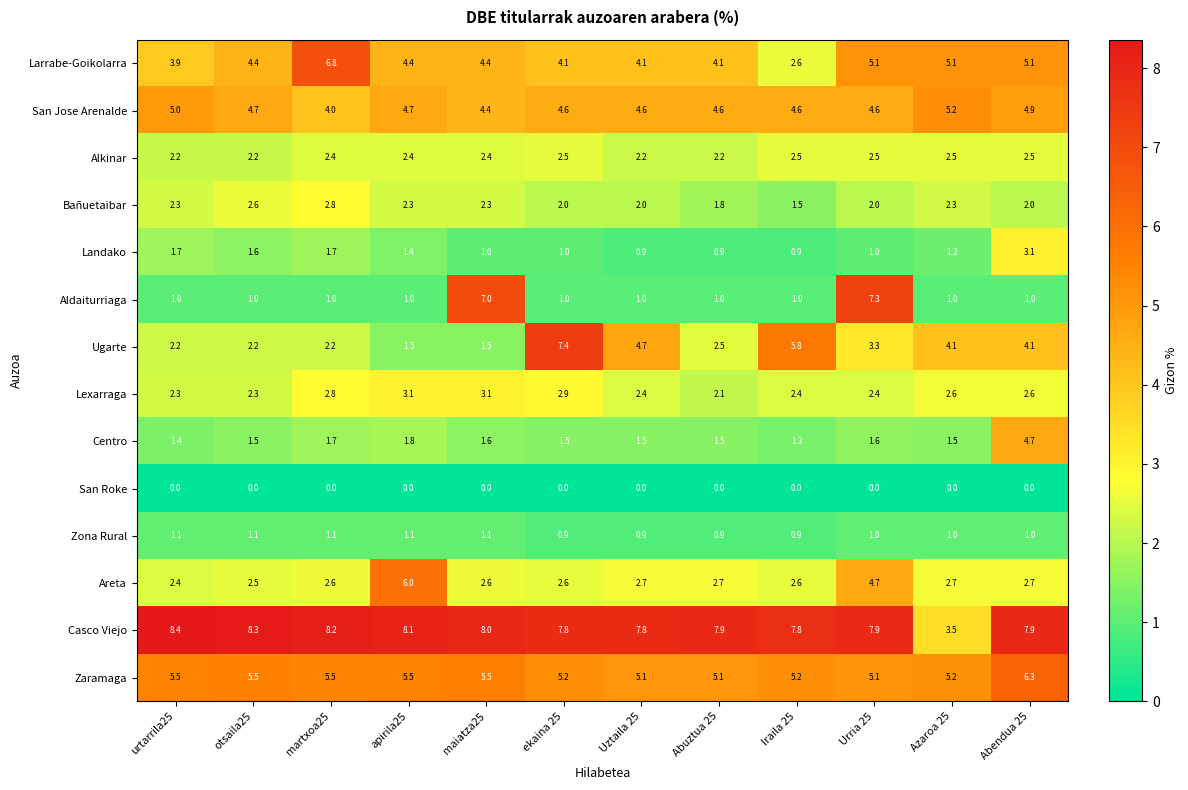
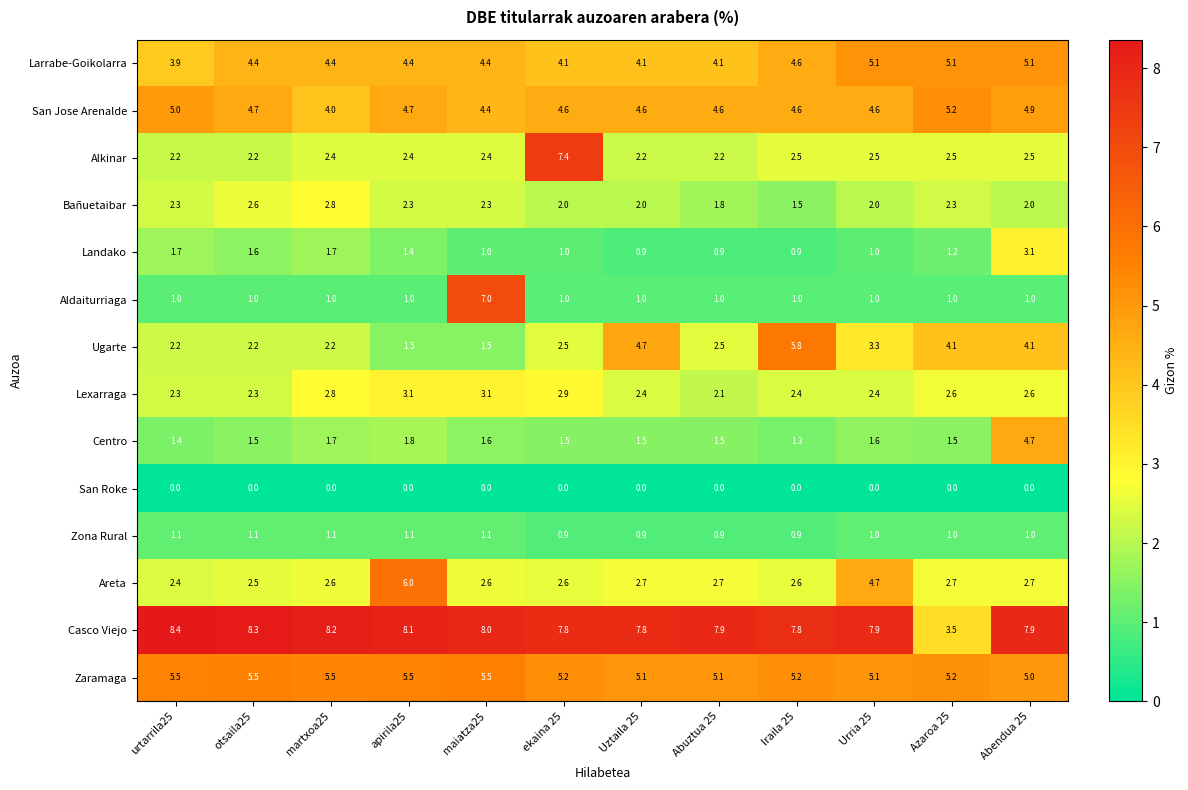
  {
    "Larrabe-Goikolarra": {
      "urtarrila25": 3.9,
      "otsaila25": 4.4,
-     "martxoa25": 6.8,
+     "martxoa25": 4.4,
      "apirila25": 4.4,
      "maiatza25": 4.4,
      "ekaina 25": 4.1,
      "Uztaila 25": 4.1,
      "Abuztua 25": 4.1,
-     "Iraila 25": 2.6,
+     "Iraila 25": 4.6,
      "Urria 25": 5.1,
      "Azaroa 25": 5.1,
      "Abendua 25": 5.1
    },
    "San Jose Arenalde": {
      "urtarrila25": 5.0,
      "otsaila25": 4.7,
      "martxoa25": 4.0,
      "apirila25": 4.7,
      "maiatza25": 4.4,
      "ekaina 25": 4.6,
      "Uztaila 25": 4.6,
      "Abuztua 25": 4.6,
      "Iraila 25": 4.6,
      "Urria 25": 4.6,
      "Azaroa 25": 5.2,
      "Abendua 25": 4.9
    },
    "Alkinar": {
      "urtarrila25": 2.2,
      "otsaila25": 2.2,
      "martxoa25": 2.4,
      "apirila25": 2.4,
      "maiatza25": 2.4,
-     "ekaina 25": 2.5,
+     "ekaina 25": 7.4,
      "Uztaila 25": 2.2,
      "Abuztua 25": 2.2,
      "Iraila 25": 2.5,
      "Urria 25": 2.5,
      "Azaroa 25": 2.5,
      "Abendua 25": 2.5
    },
    "Bañuetaibar": {
      "urtarrila25": 2.3,
      "otsaila25": 2.6,
      "martxoa25": 2.8,
      "apirila25": 2.3,
      "maiatza25": 2.3,
      "ekaina 25": 2.0,
      "Uztaila 25": 2.0,
      "Abuztua 25": 1.8,
      "Iraila 25": 1.5,
      "Urria 25": 2.0,
      "Azaroa 25": 2.3,
      "Abendua 25": 2.0
    },
    "Landako": {
      "urtarrila25": 1.7,
      "otsaila25": 1.6,
      "martxoa25": 1.7,
      "apirila25": 1.4,
      "maiatza25": 1.0,
      "ekaina 25": 1.0,
      "Uztaila 25": 0.9,
      "Abuztua 25": 0.9,
      "Iraila 25": 0.9,
      "Urria 25": 1.0,
      "Azaroa 25": 1.2,
      "Abendua 25": 3.1
    },
    "Aldaiturriaga": {
      "urtarrila25": 1.0,
      "otsaila25": 1.0,
      "martxoa25": 1.0,
      "apirila25": 1.0,
      "maiatza25": 7.0,
      "ekaina 25": 1.0,
      "Uztaila 25": 1.0,
      "Abuztua 25": 1.0,
      "Iraila 25": 1.0,
-     "Urria 25": 7.3,
+     "Urria 25": 1.0,
      "Azaroa 25": 1.0,
      "Abendua 25": 1.0
    },
    "Ugarte": {
      "urtarrila25": 2.2,
      "otsaila25": 2.2,
      "martxoa25": 2.2,
      "apirila25": 1.5,
      "maiatza25": 1.5,
-     "ekaina 25": 7.4,
+     "ekaina 25": 2.5,
      "Uztaila 25": 4.7,
      "Abuztua 25": 2.5,
      "Iraila 25": 5.8,
      "Urria 25": 3.3,
      "Azaroa 25": 4.1,
      "Abendua 25": 4.1
    },
    "Lexarraga": {
      "urtarrila25": 2.3,
      "otsaila25": 2.3,
      "martxoa25": 2.8,
      "apirila25": 3.1,
      "maiatza25": 3.1,
      "ekaina 25": 2.9,
      "Uztaila 25": 2.4,
      "Abuztua 25": 2.1,
      "Iraila 25": 2.4,
      "Urria 25": 2.4,
      "Azaroa 25": 2.6,
      "Abendua 25": 2.6
    },
    "Centro": {
      "urtarrila25": 1.4,
      "otsaila25": 1.5,
      "martxoa25": 1.7,
      "apirila25": 1.8,
      "maiatza25": 1.6,
      "ekaina 25": 1.5,
      "Uztaila 25": 1.5,
      "Abuztua 25": 1.5,
      "Iraila 25": 1.3,
      "Urria 25": 1.6,
      "Azaroa 25": 1.5,
      "Abendua 25": 4.7
    },
    "San Roke": {
      "urtarrila25": 0.0,
      "otsaila25": 0.0,
      "martxoa25": 0.0,
      "apirila25": 0.0,
      "maiatza25": 0.0,
      "ekaina 25": 0.0,
      "Uztaila 25": 0.0,
      "Abuztua 25": 0.0,
      "Iraila 25": 0.0,
      "Urria 25": 0.0,
      "Azaroa 25": 0.0,
      "Abendua 25": 0.0
    },
    "Zona Rural": {
      "urtarrila25": 1.1,
      "otsaila25": 1.1,
      "martxoa25": 1.1,
      "apirila25": 1.1,
      "maiatza25": 1.1,
      "ekaina 25": 0.9,
      "Uztaila 25": 0.9,
      "Abuztua 25": 0.9,
      "Iraila 25": 0.9,
      "Urria 25": 1.0,
      "Azaroa 25": 1.0,
      "Abendua 25": 1.0
    },
    "Areta": {
      "urtarrila25": 2.4,
      "otsaila25": 2.5,
      "martxoa25": 2.6,
      "apirila25": 6.0,
      "maiatza25": 2.6,
      "ekaina 25": 2.6,
      "Uztaila 25": 2.7,
      "Abuztua 25": 2.7,
      "Iraila 25": 2.6,
      "Urria 25": 4.7,
      "Azaroa 25": 2.7,
      "Abendua 25": 2.7
    },
    "Casco Viejo": {
      "urtarrila25": 8.4,
      "otsaila25": 8.3,
      "martxoa25": 8.2,
      "apirila25": 8.1,
      "maiatza25": 8.0,
      "ekaina 25": 7.8,
      "Uztaila 25": 7.8,
      "Abuztua 25": 7.9,
      "Iraila 25": 7.8,
      "Urria 25": 7.9,
      "Azaroa 25": 3.5,
      "Abendua 25": 7.9
    },
    "Zaramaga": {
      "urtarrila25": 5.5,
      "otsaila25": 5.5,
      "martxoa25": 5.5,
      "apirila25": 5.5,
      "maiatza25": 5.5,
      "ekaina 25": 5.2,
      "Uztaila 25": 5.1,
      "Abuztua 25": 5.1,
      "Iraila 25": 5.2,
      "Urria 25": 5.1,
      "Azaroa 25": 5.2,
-     "Abendua 25": 6.3
+     "Abendua 25": 5.0
    }
  }
